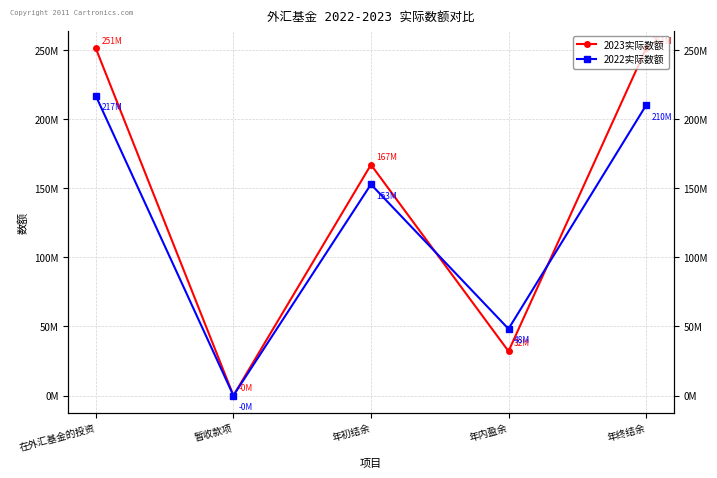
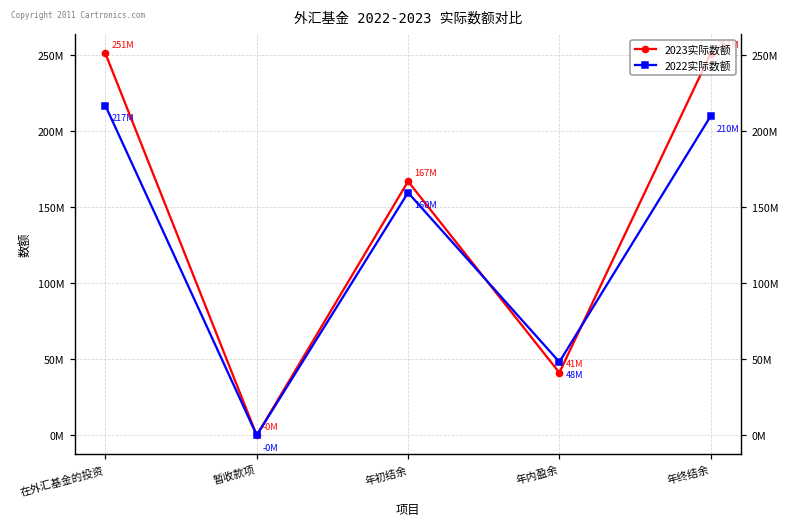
  {
    "2023实际数额": {
      "在外汇基金的投资": "251M",
      "年初结余": "167M",
-     "年内盈余": "32M"
+     "年内盈余": "41M"
    },
    "2022实际数额": {
      "在外汇基金的投资": "217M",
-     "年初结余": "153M",
+     "年初结余": "160M",
      "年终结余": "210M"
    }
  }
